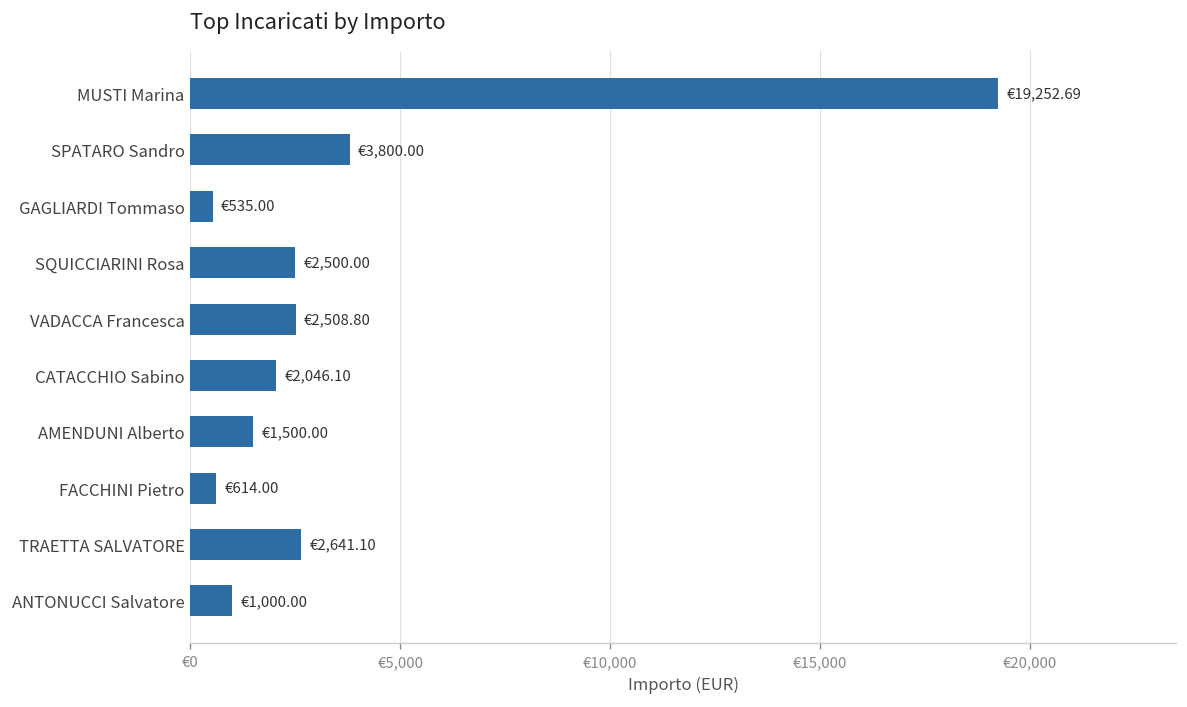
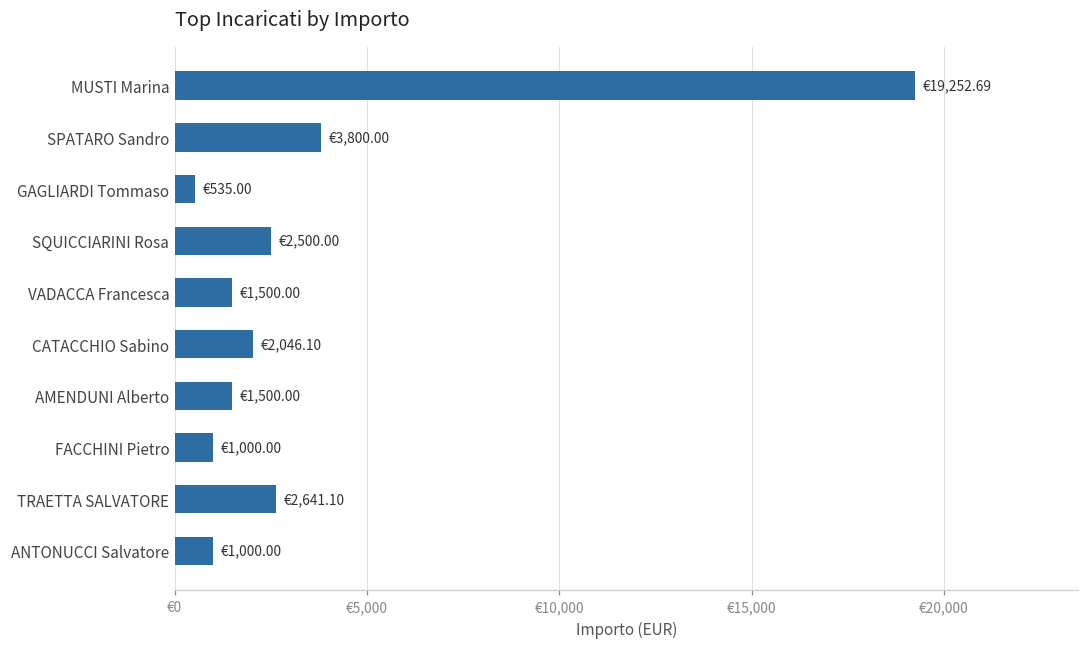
  {
    "MUSTI Marina": "€19,252.69",
    "SPATARO Sandro": "€3,800.00",
    "GAGLIARDI Tommaso": "€535.00",
    "SQUICCIARINI Rosa": "€2,500.00",
-   "VADACCA Francesca": "€2,508.80",
+   "VADACCA Francesca": "€1,500.00",
    "CATACCHIO Sabino": "€2,046.10",
    "AMENDUNI Alberto": "€1,500.00",
-   "FACCHINI Pietro": "€614.00",
+   "FACCHINI Pietro": "€1,000.00",
    "TRAETTA SALVATORE": "€2,641.10",
    "ANTONUCCI Salvatore": "€1,000.00"
  }
